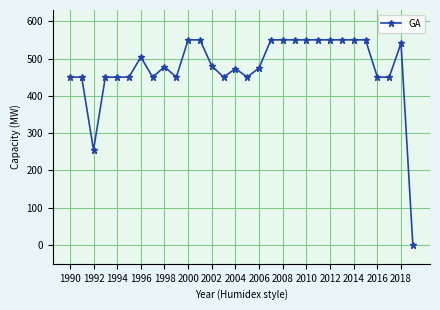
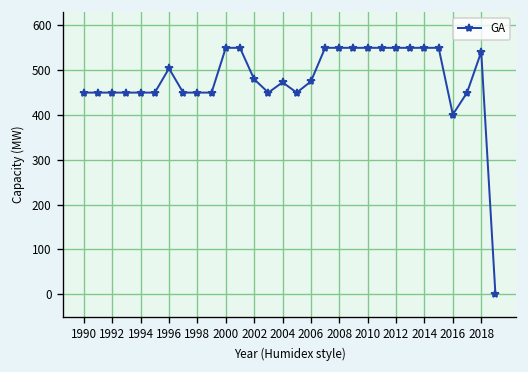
  {
    "1990": 450,
-   "1992": 260,
+   "1992": 450,
    "1994": 450,
    "1996": 500,
-   "1998": 480,
+   "1998": 450,
    "2000": 550,
    "2002": 480,
    "2004": 470,
    "2006": 480,
    "2008": 550,
    "2010": 550,
    "2012": 550,
    "2014": 550,
-   "2016": 450,
+   "2016": 400,
    "2018": 540
  }
